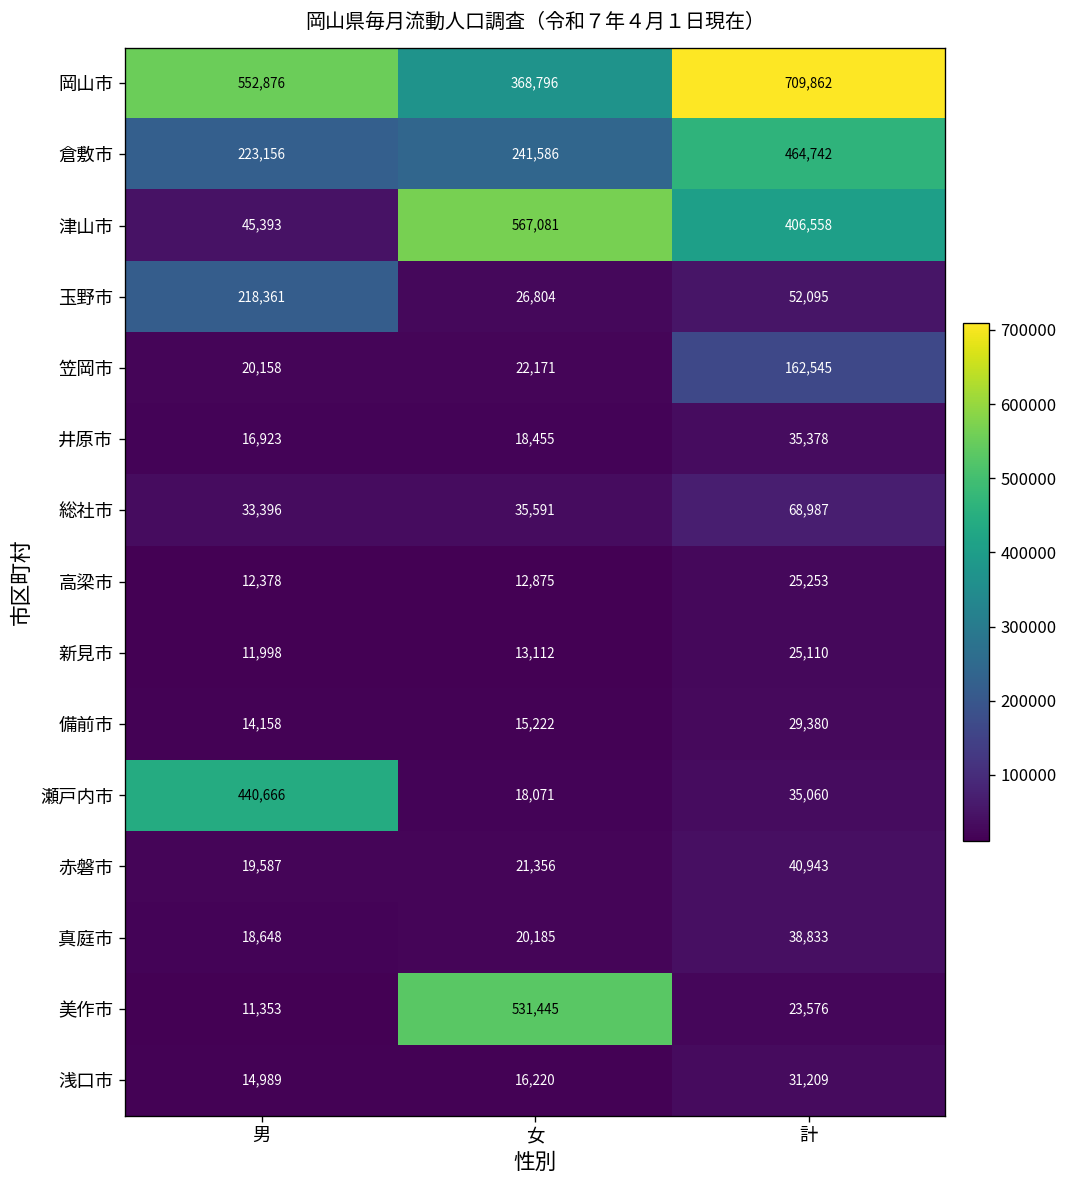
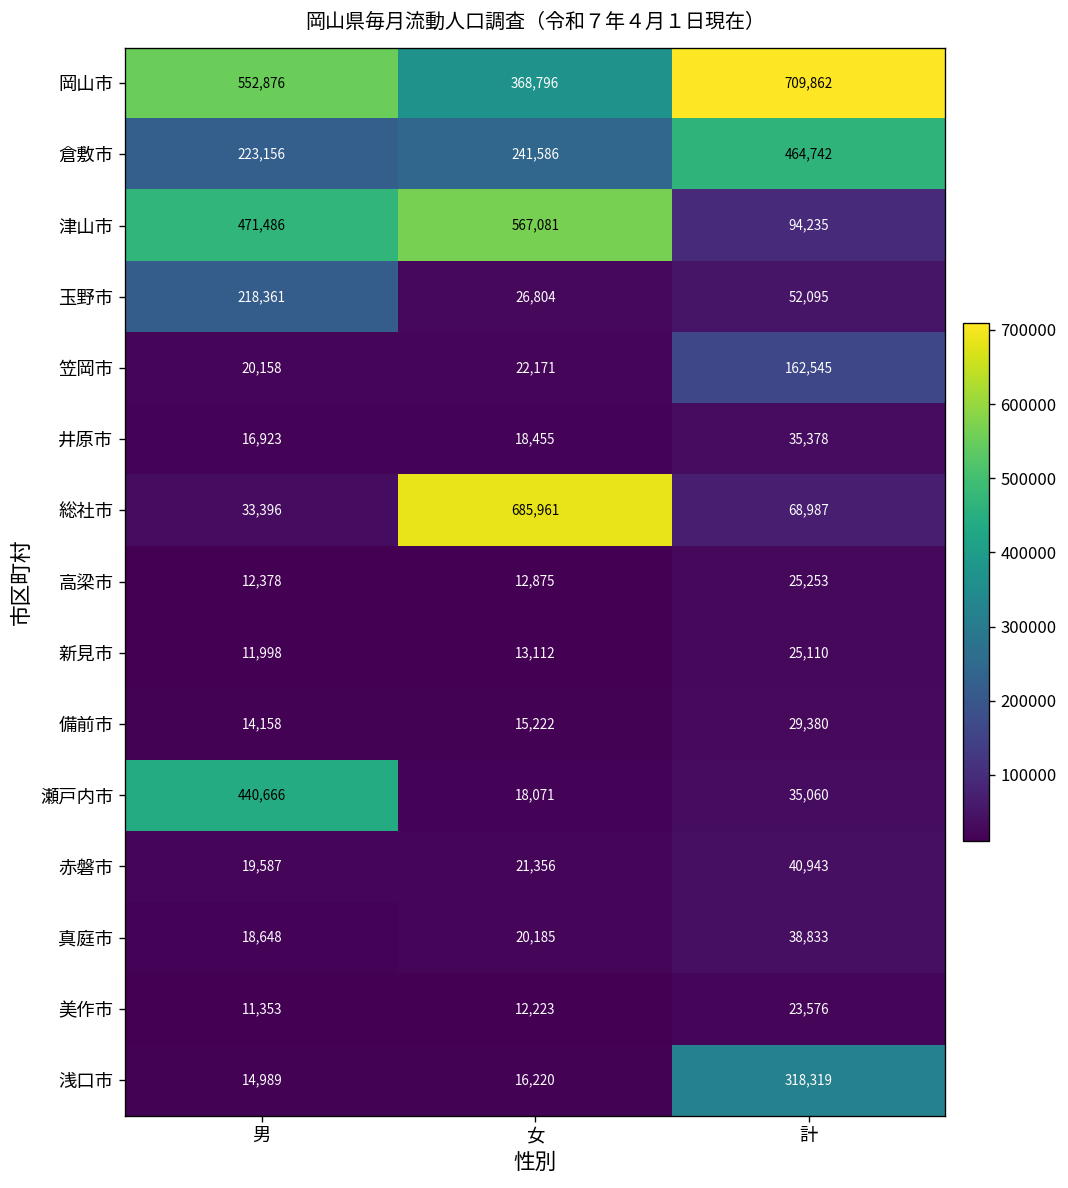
  {
    "岡山市": {
      "男": "552,876",
      "女": "368,796",
      "計": "709,862"
    },
    "倉敷市": {
      "男": "223,156",
      "女": "241,586",
      "計": "464,742"
    },
    "津山市": {
-     "男": "45,393",
+     "男": "471,486",
      "女": "567,081",
-     "計": "406,558"
+     "計": "94,235"
    },
    "玉野市": {
      "男": "218,361",
      "女": "26,804",
      "計": "52,095"
    },
    "笠岡市": {
      "男": "20,158",
      "女": "22,171",
      "計": "162,545"
    },
    "井原市": {
      "男": "16,923",
      "女": "18,455",
      "計": "35,378"
    },
    "総社市": {
      "男": "33,396",
-     "女": "35,591",
+     "女": "685,961",
      "計": "68,987"
    },
    "高梁市": {
      "男": "12,378",
      "女": "12,875",
      "計": "25,253"
    },
    "新見市": {
      "男": "11,998",
      "女": "13,112",
      "計": "25,110"
    },
    "備前市": {
      "男": "14,158",
      "女": "15,222",
      "計": "29,380"
    },
    "瀬戸内市": {
      "男": "440,666",
      "女": "18,071",
      "計": "35,060"
    },
    "赤磐市": {
      "男": "19,587",
      "女": "21,356",
      "計": "40,943"
    },
    "真庭市": {
      "男": "18,648",
      "女": "20,185",
      "計": "38,833"
    },
    "美作市": {
      "男": "11,353",
-     "女": "531,445",
+     "女": "12,223",
      "計": "23,576"
    },
    "浅口市": {
      "男": "14,989",
      "女": "16,220",
-     "計": "31,209"
+     "計": "318,319"
    }
  }
